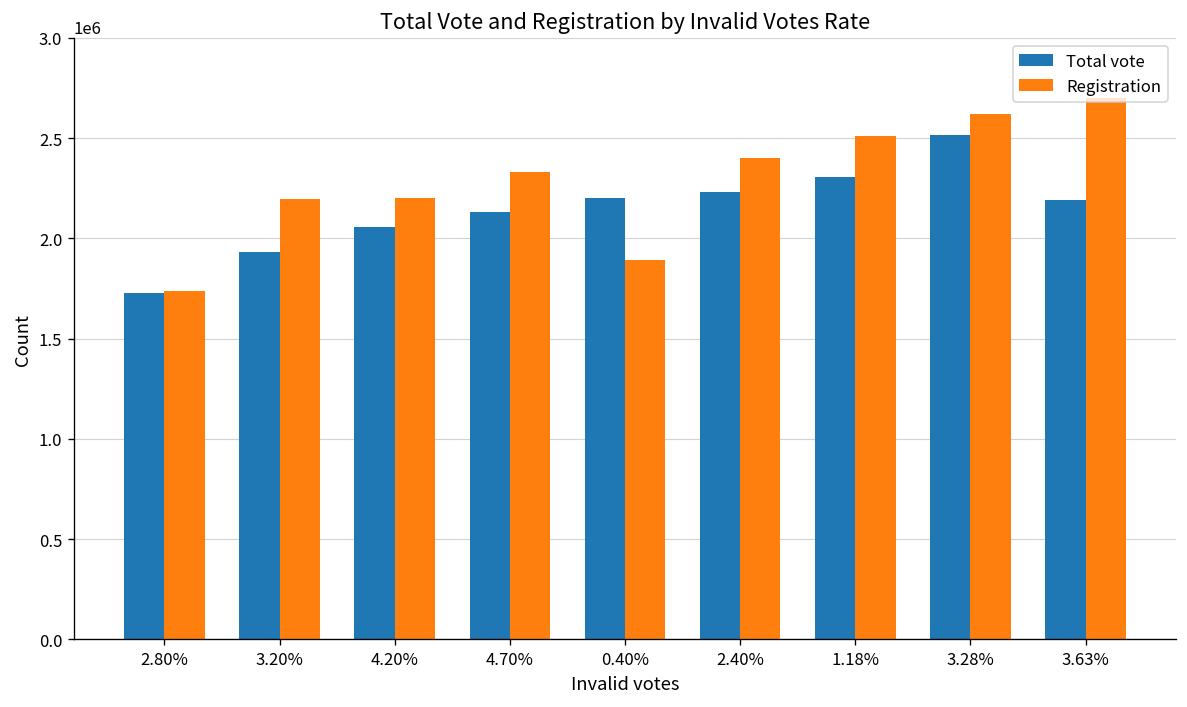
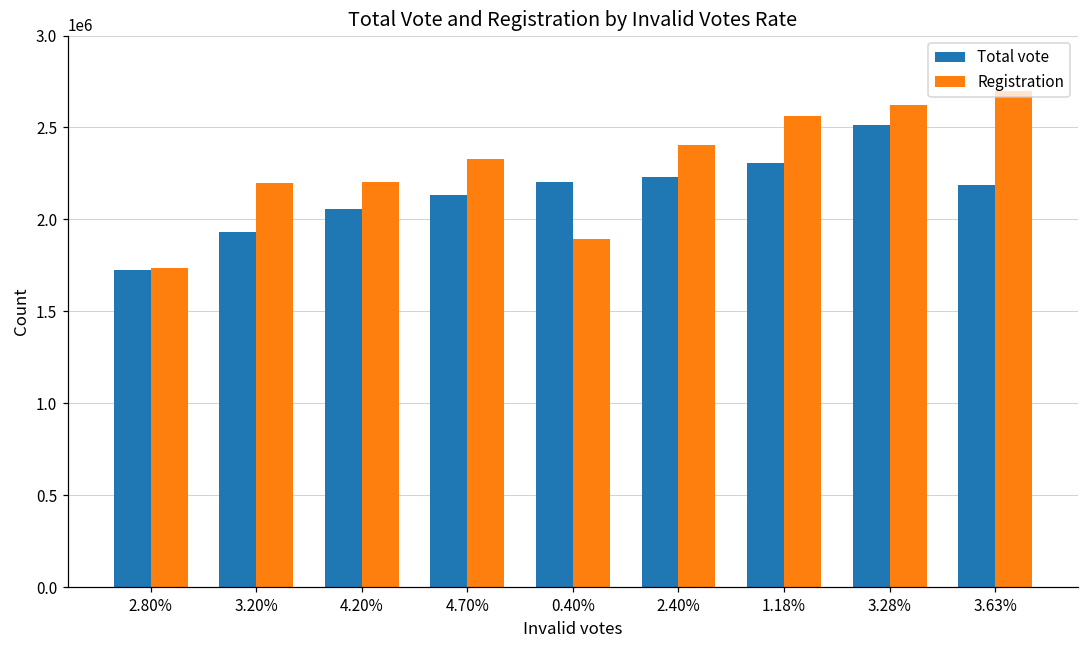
  {
    "Total vote": {
      "2.80%": 1730000,
      "3.20%": 1930000,
      "4.20%": 2060000,
      "4.70%": 2130000,
      "0.40%": 2200000,
      "2.40%": 2230000,
      "1.18%": 2300000,
      "3.28%": 2510000,
      "3.63%": 2190000
    },
    "Registration": {
      "2.80%": 1740000,
      "3.20%": 2200000,
      "4.20%": 2200000,
      "4.70%": 2330000,
      "0.40%": 1890000,
      "2.40%": 2400000,
-     "1.18%": 2510000,
+     "1.18%": 2560000,
      "3.28%": 2620000
    }
  }
